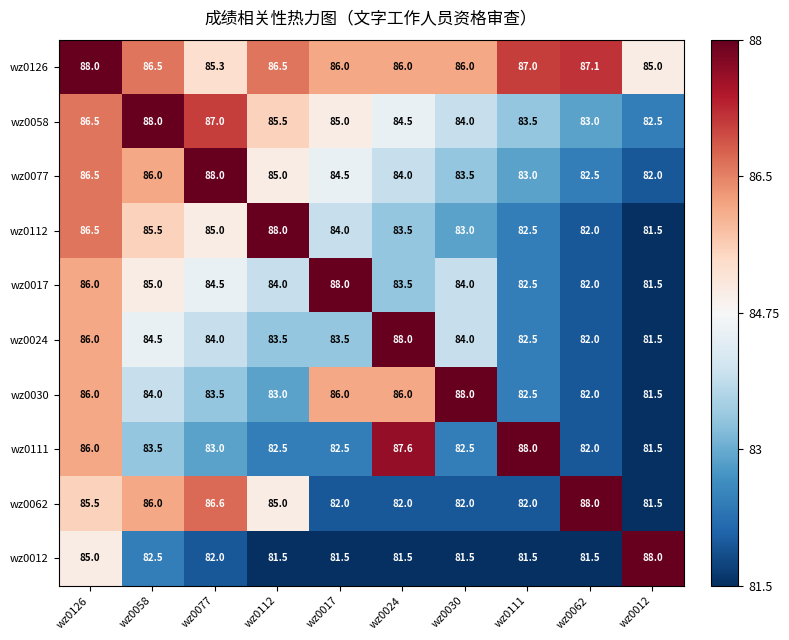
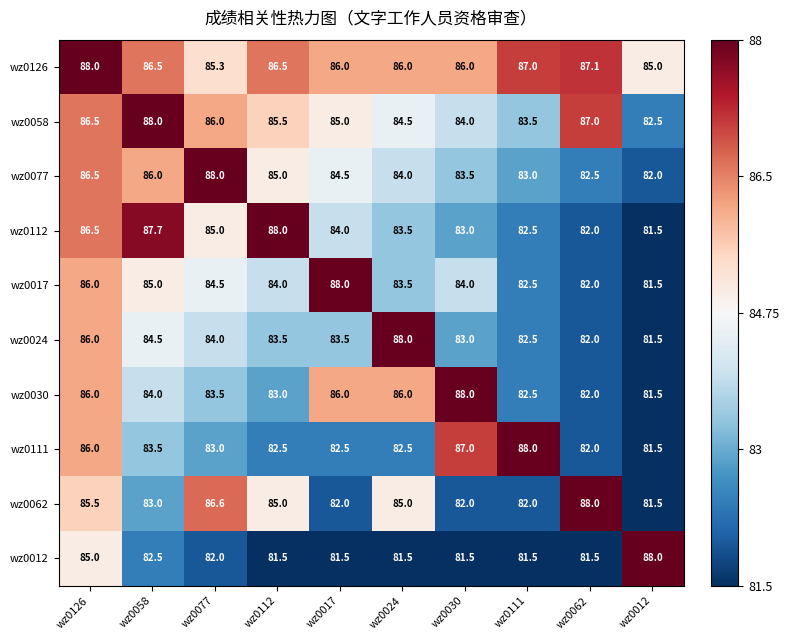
  {
    "wz0126": {
      "wz0126": 88.0,
      "wz0058": 86.5,
      "wz0077": 85.3,
      "wz0112": 86.5,
      "wz0017": 86.0,
      "wz0024": 86.0,
      "wz0030": 86.0,
      "wz0111": 87.0,
      "wz0062": 87.1,
      "wz0012": 85.0
    },
    "wz0058": {
      "wz0126": 86.5,
      "wz0058": 88.0,
-     "wz0077": 87.0,
+     "wz0077": 86.0,
      "wz0112": 85.5,
      "wz0017": 85.0,
      "wz0024": 84.5,
      "wz0030": 84.0,
      "wz0111": 83.5,
-     "wz0062": 83.0,
+     "wz0062": 87.0,
      "wz0012": 82.5
    },
    "wz0077": {
      "wz0126": 86.5,
      "wz0058": 86.0,
      "wz0077": 88.0,
      "wz0112": 85.0,
      "wz0017": 84.5,
      "wz0024": 84.0,
      "wz0030": 83.5,
      "wz0111": 83.0,
      "wz0062": 82.5,
      "wz0012": 82.0
    },
    "wz0112": {
      "wz0126": 86.5,
-     "wz0058": 85.5,
+     "wz0058": 87.7,
      "wz0077": 85.0,
      "wz0112": 88.0,
      "wz0017": 84.0,
      "wz0024": 83.5,
      "wz0030": 83.0,
      "wz0111": 82.5,
      "wz0062": 82.0,
      "wz0012": 81.5
    },
    "wz0017": {
      "wz0126": 86.0,
      "wz0058": 85.0,
      "wz0077": 84.5,
      "wz0112": 84.0,
      "wz0017": 88.0,
      "wz0024": 83.5,
      "wz0030": 84.0,
      "wz0111": 82.5,
      "wz0062": 82.0,
      "wz0012": 81.5
    },
    "wz0024": {
      "wz0126": 86.0,
      "wz0058": 84.5,
      "wz0077": 84.0,
      "wz0112": 83.5,
      "wz0017": 83.5,
      "wz0024": 88.0,
-     "wz0030": 84.0,
+     "wz0030": 83.0,
      "wz0111": 82.5,
      "wz0062": 82.0,
      "wz0012": 81.5
    },
    "wz0030": {
      "wz0126": 86.0,
      "wz0058": 84.0,
      "wz0077": 83.5,
      "wz0112": 83.0,
      "wz0017": 86.0,
      "wz0024": 86.0,
      "wz0030": 88.0,
      "wz0111": 82.5,
      "wz0062": 82.0,
      "wz0012": 81.5
    },
    "wz0111": {
      "wz0126": 86.0,
      "wz0058": 83.5,
      "wz0077": 83.0,
      "wz0112": 82.5,
      "wz0017": 82.5,
-     "wz0024": 87.6,
-     "wz0030": 82.5,
+     "wz0024": 82.5,
+     "wz0030": 87.0,
      "wz0111": 88.0,
      "wz0062": 82.0,
      "wz0012": 81.5
    },
    "wz0062": {
      "wz0126": 85.5,
-     "wz0058": 86.0,
+     "wz0058": 83.0,
      "wz0077": 86.6,
      "wz0112": 85.0,
      "wz0017": 82.0,
-     "wz0024": 82.0,
+     "wz0024": 85.0,
      "wz0030": 82.0,
      "wz0111": 82.0,
      "wz0062": 88.0,
      "wz0012": 81.5
    },
    "wz0012": {
      "wz0126": 85.0,
      "wz0058": 82.5,
      "wz0077": 82.0,
      "wz0112": 81.5,
      "wz0017": 81.5,
      "wz0024": 81.5,
      "wz0030": 81.5,
      "wz0111": 81.5,
      "wz0062": 81.5,
      "wz0012": 88.0
    }
  }
